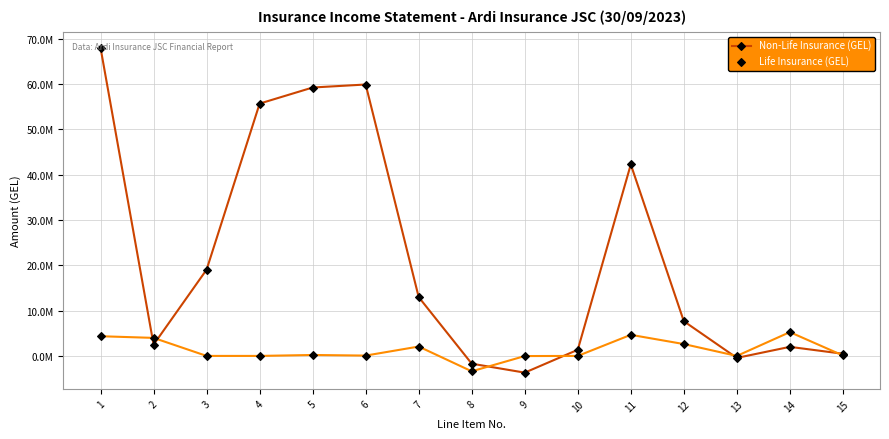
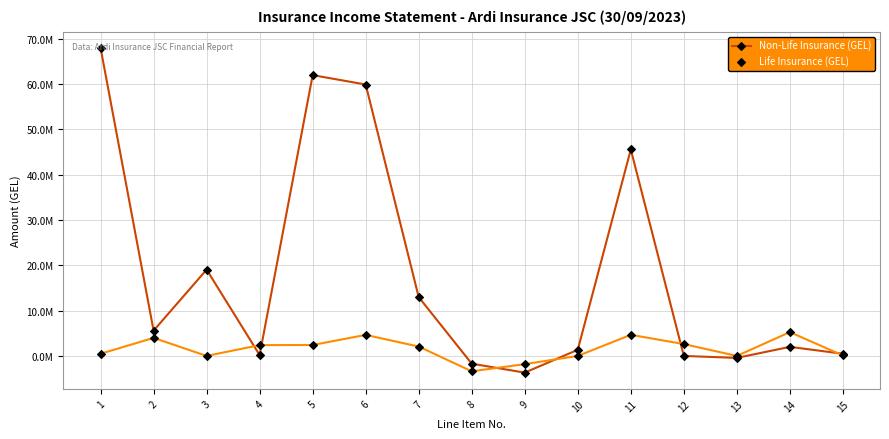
  {
    "Non-Life Insurance (GEL)": {
      "1": 68000000,
-     "2": 2000000,
+     "2": 6000000,
      "3": 19000000,
-     "4": 56000000,
-     "5": 59000000,
+     "4": 0,
+     "5": 62000000,
      "6": 60000000,
      "7": 13000000,
      "8": -2000000,
      "9": -4000000,
      "10": 1000000,
-     "11": 42000000,
-     "12": 8000000,
+     "11": 46000000,
+     "12": 0,
      "14": 2000000
    },
    "Life Insurance (GEL)": {
-     "1": 4000000,
+     "1": 0,
      "2": 4000000,
      "3": 0,
-     "4": 0,
-     "5": 0,
-     "6": 0,
+     "4": 2000000,
+     "5": 2000000,
+     "6": 5000000,
      "7": 2000000,
      "8": -3000000,
-     "9": 0,
+     "9": -2000000,
      "10": 0,
      "11": 5000000,
      "12": 3000000,
      "14": 5000000
    }
  }
